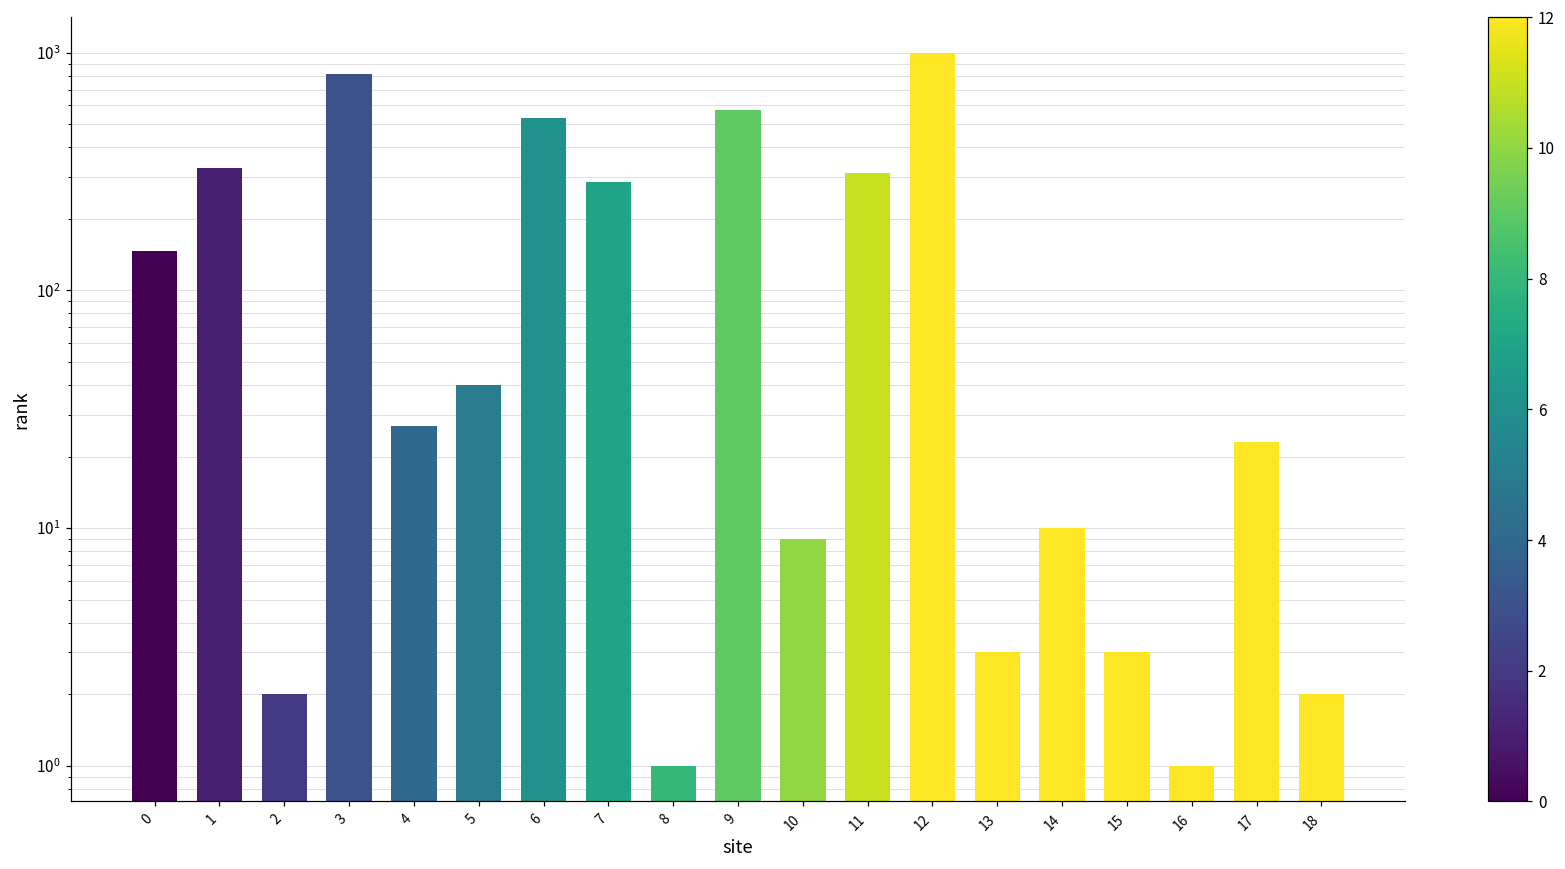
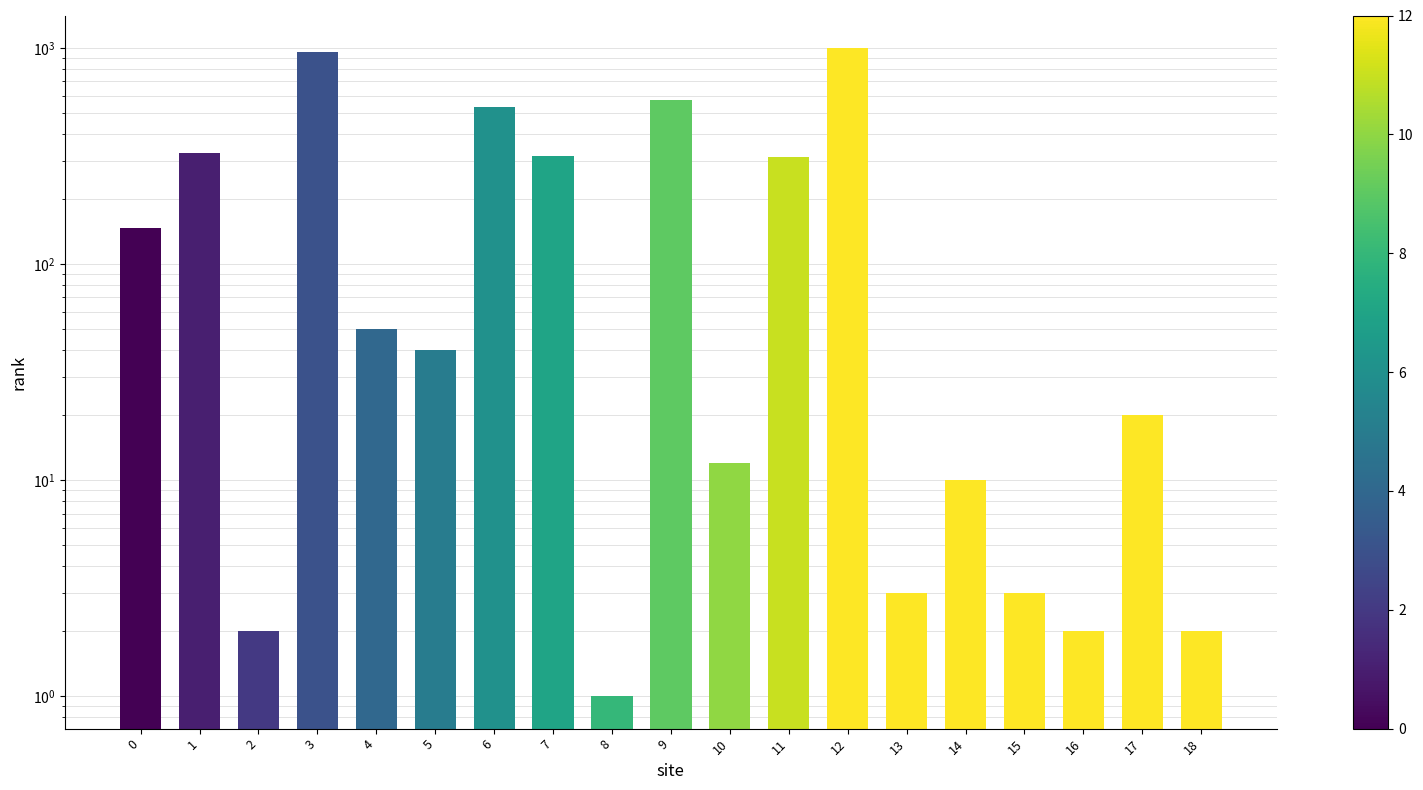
  {
    "0": 150,
    "1": 330,
    "2": 2,
-   "3": 810,
-   "4": 27,
+   "3": 1000,
+   "4": 50,
    "5": 40,
    "6": 530,
-   "7": 290,
+   "7": 320,
    "8": 1,
    "9": 570,
-   "10": 9,
+   "10": 12,
    "11": 310,
    "12": 1000,
    "13": 3,
    "14": 10,
    "15": 3,
-   "16": 1,
-   "17": 23,
+   "16": 2,
+   "17": 20,
    "18": 2
  }
